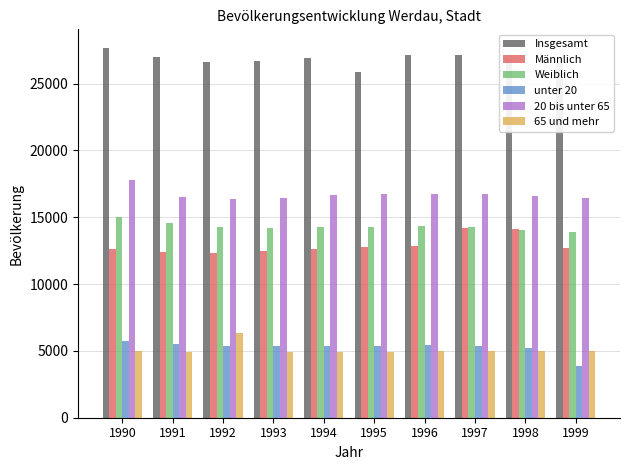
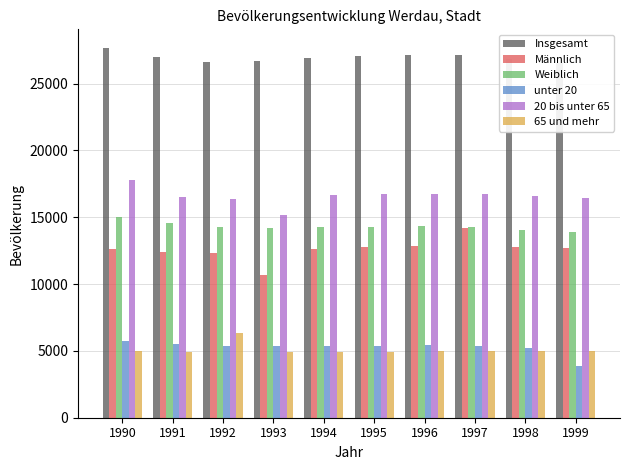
  {
    "Insgesamt": {
      "1990": 27700,
      "1991": 27000,
      "1992": 26600,
      "1993": 26700,
      "1994": 26900,
-     "1995": 25900,
+     "1995": 27100,
      "1996": 27200,
      "1997": 27100
    },
    "Männlich": {
      "1990": 12700,
      "1991": 12400,
      "1992": 12300,
-     "1993": 12500,
+     "1993": 10600,
      "1994": 12600,
      "1995": 12800,
      "1996": 12800,
      "1997": 14200,
-     "1998": 14100,
+     "1998": 12800,
      "1999": 12700
    },
    "Weiblich": {
      "1990": 15000,
      "1991": 14500,
      "1992": 14300,
      "1993": 14200,
      "1994": 14300,
      "1995": 14300,
      "1996": 14300,
      "1997": 14300,
      "1998": 14100,
      "1999": 13900
    },
    "unter 20": {
      "1990": 5800,
      "1991": 5500,
      "1992": 5300,
      "1993": 5300,
      "1994": 5400,
      "1995": 5400,
      "1996": 5400,
      "1997": 5400,
      "1998": 5200,
      "1999": 3900
    },
    "20 bis unter 65": {
      "1990": 17800,
      "1991": 16500,
      "1992": 16400,
-     "1993": 16400,
+     "1993": 15100,
      "1994": 16600,
      "1995": 16700,
      "1996": 16800,
      "1997": 16700,
      "1998": 16600,
      "1999": 16400
    },
    "65 und mehr": {
      "1990": 5000,
      "1991": 4900,
      "1992": 6300,
      "1993": 4900,
      "1994": 4900,
      "1995": 5000,
      "1996": 5000,
      "1997": 5000,
      "1998": 5000,
      "1999": 5000
    }
  }
